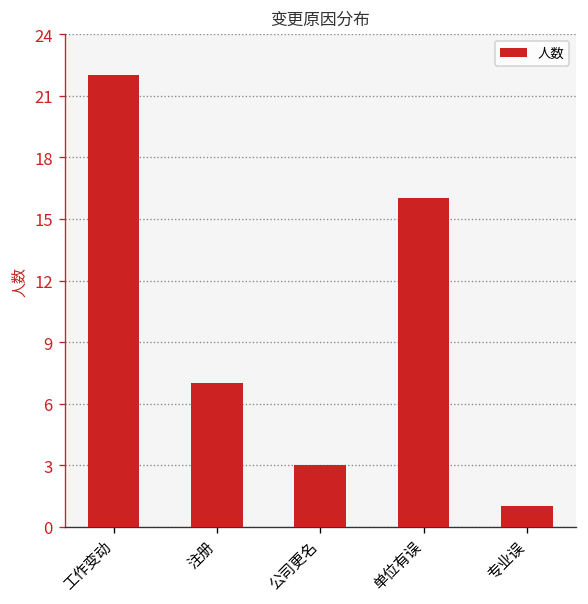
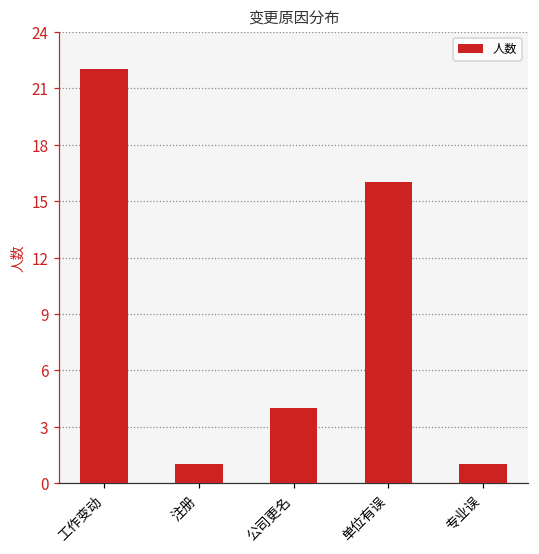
  {
    "工作变动": 22,
-   "注册": 7,
-   "公司更名": 3,
+   "注册": 1,
+   "公司更名": 4,
    "单位有误": 16,
    "专业误": 1
  }
